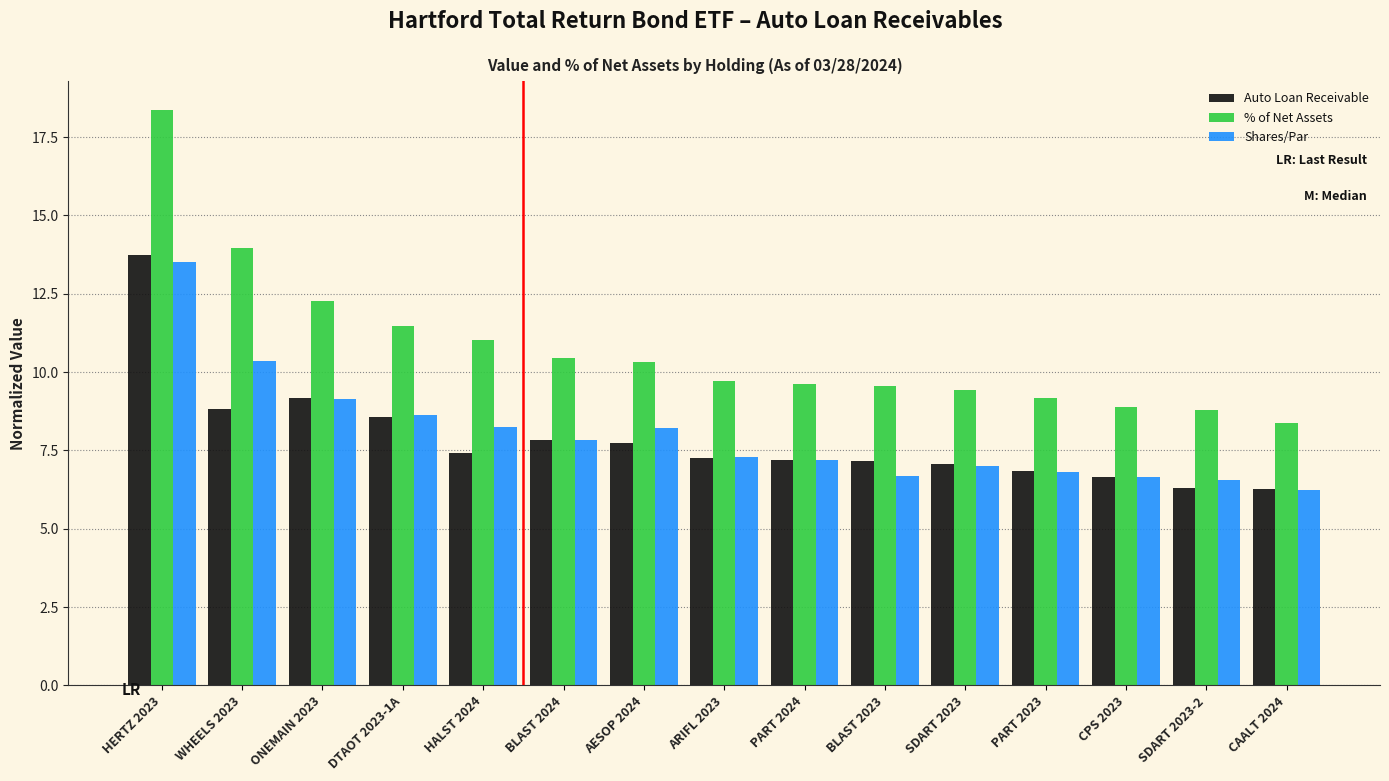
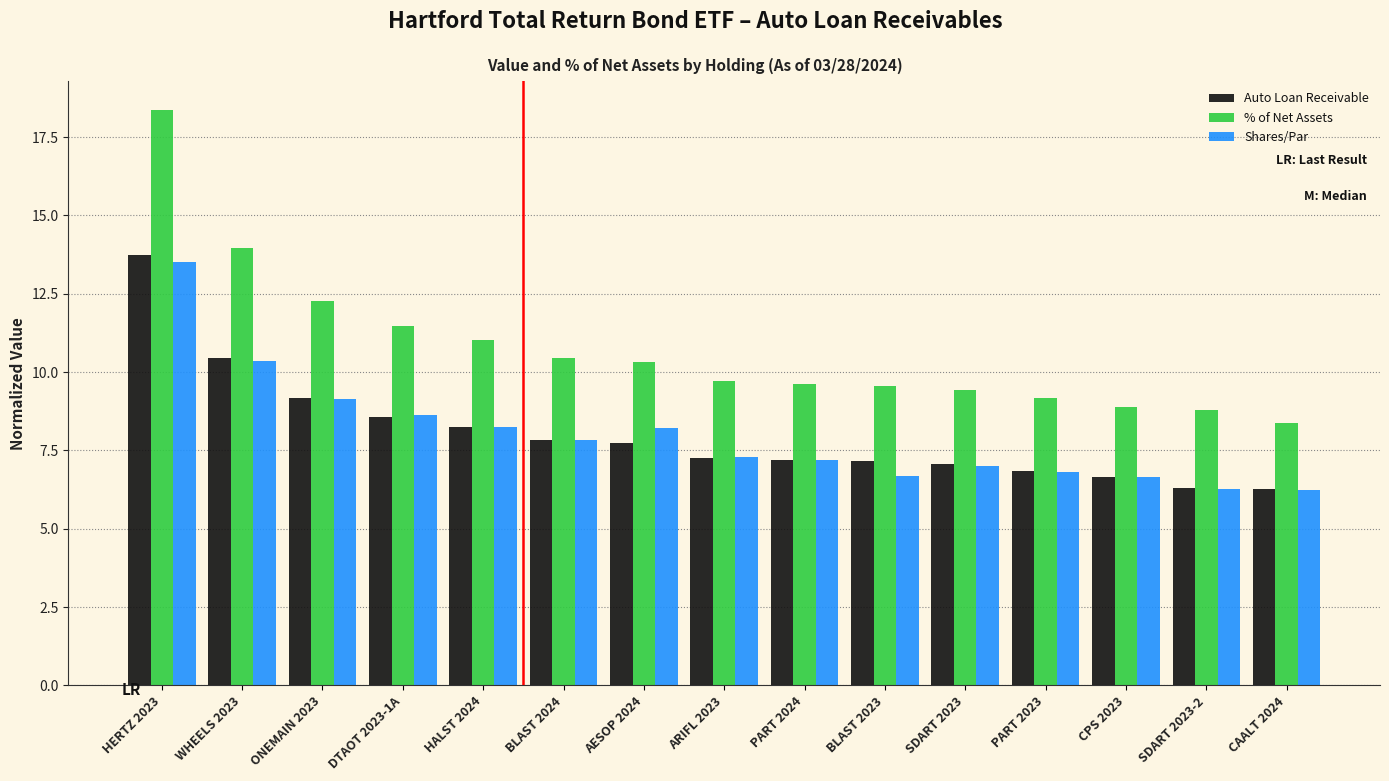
  {
    "Auto Loan Receivable": {
      "HERTZ 2023": 13.7,
-     "WHEELS 2023": 8.8,
+     "WHEELS 2023": 10.4,
      "ONEMAIN 2023": 9.2,
      "DTAOT 2023-1A": 8.6,
-     "HALST 2024": 7.4,
+     "HALST 2024": 8.2,
      "BLAST 2024": 7.8,
      "AESOP 2024": 7.7,
      "ARIFL 2023": 7.3,
      "PART 2024": 7.2,
      "BLAST 2023": 7.2,
      "SDART 2023": 7.1,
      "PART 2023": 6.9,
      "CPS 2023": 6.6,
      "SDART 2023-2": 6.3,
      "CAALT 2024": 6.3
    },
    "% of Net Assets": {
      "HERTZ 2023": 18.4,
      "WHEELS 2023": 14.0,
      "ONEMAIN 2023": 12.3,
      "DTAOT 2023-1A": 11.5,
      "HALST 2024": 11.0,
      "BLAST 2024": 10.5,
      "AESOP 2024": 10.3,
      "ARIFL 2023": 9.7,
      "PART 2024": 9.6,
      "BLAST 2023": 9.6,
      "SDART 2023": 9.4,
      "PART 2023": 9.2,
      "CPS 2023": 8.9,
      "SDART 2023-2": 8.8,
      "CAALT 2024": 8.4
    },
    "Shares/Par": {
      "HERTZ 2023": 13.5,
      "WHEELS 2023": 10.4,
      "ONEMAIN 2023": 9.2,
      "DTAOT 2023-1A": 8.6,
      "HALST 2024": 8.3,
      "BLAST 2024": 7.8,
      "AESOP 2024": 8.2,
      "ARIFL 2023": 7.3,
      "PART 2024": 7.2,
      "BLAST 2023": 6.7,
      "SDART 2023": 7.0,
      "PART 2023": 6.8,
      "CPS 2023": 6.6,
-     "SDART 2023-2": 6.6,
+     "SDART 2023-2": 6.3,
      "CAALT 2024": 6.3
    }
  }
